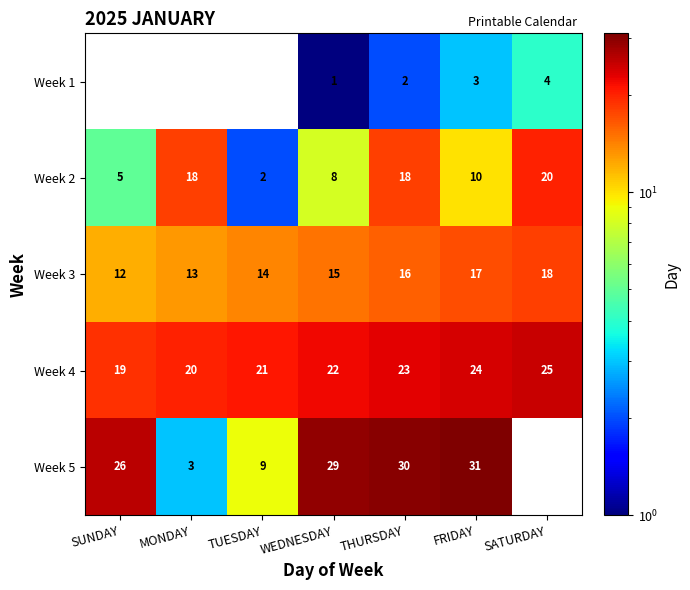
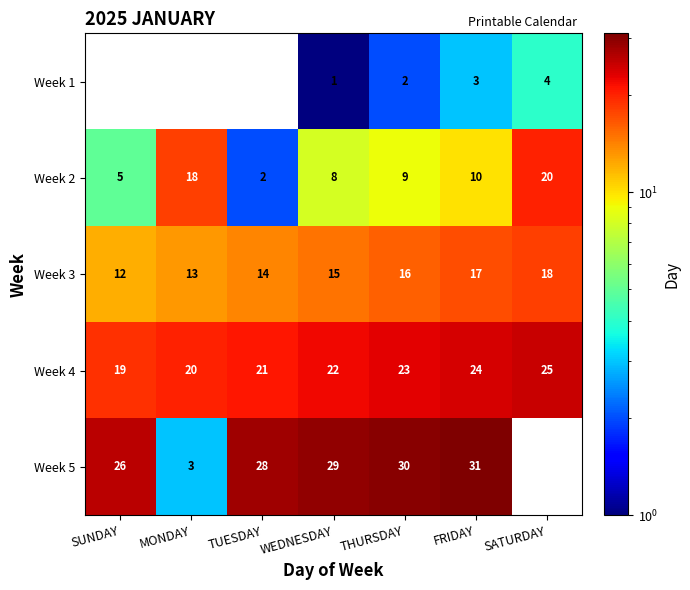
  {
    "Week 1": {
      "WEDNESDAY": 1,
      "THURSDAY": 2,
      "FRIDAY": 3,
      "SATURDAY": 4
    },
    "Week 2": {
      "SUNDAY": 5,
      "MONDAY": 18,
      "TUESDAY": 2,
      "WEDNESDAY": 8,
-     "THURSDAY": 18,
+     "THURSDAY": 9,
      "FRIDAY": 10,
      "SATURDAY": 20
    },
    "Week 3": {
      "SUNDAY": 12,
      "MONDAY": 13,
      "TUESDAY": 14,
      "WEDNESDAY": 15,
      "THURSDAY": 16,
      "FRIDAY": 17,
      "SATURDAY": 18
    },
    "Week 4": {
      "SUNDAY": 19,
      "MONDAY": 20,
      "TUESDAY": 21,
      "WEDNESDAY": 22,
      "THURSDAY": 23,
      "FRIDAY": 24,
      "SATURDAY": 25
    },
    "Week 5": {
      "SUNDAY": 26,
      "MONDAY": 3,
-     "TUESDAY": 9,
+     "TUESDAY": 28,
      "WEDNESDAY": 29,
      "THURSDAY": 30,
      "FRIDAY": 31
    }
  }
